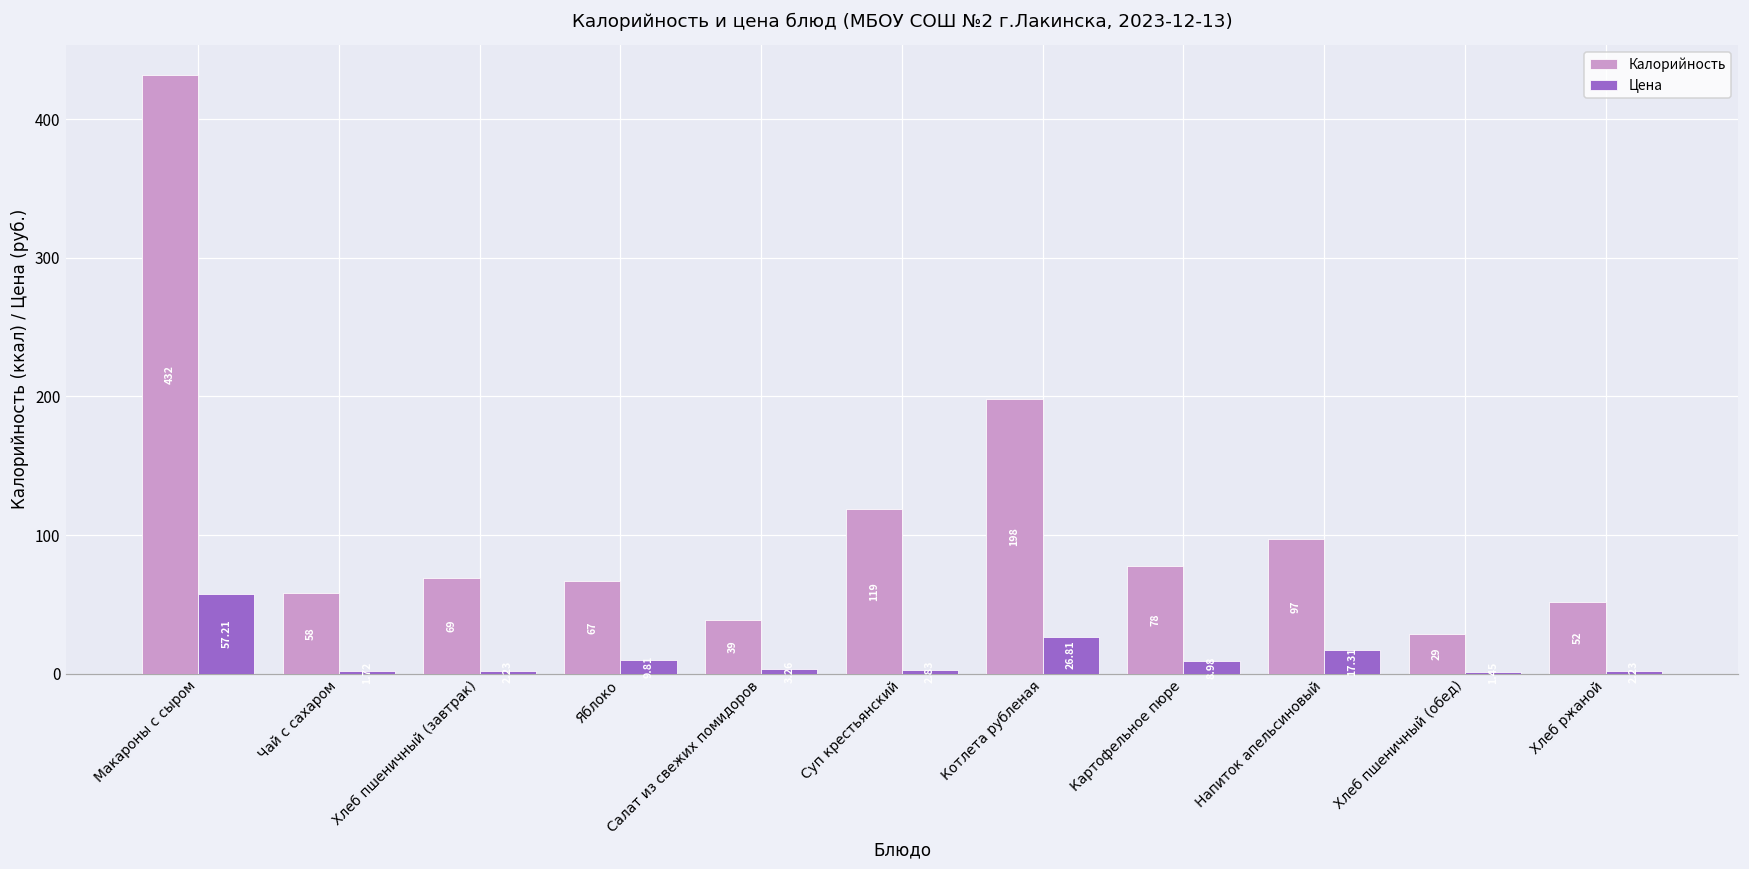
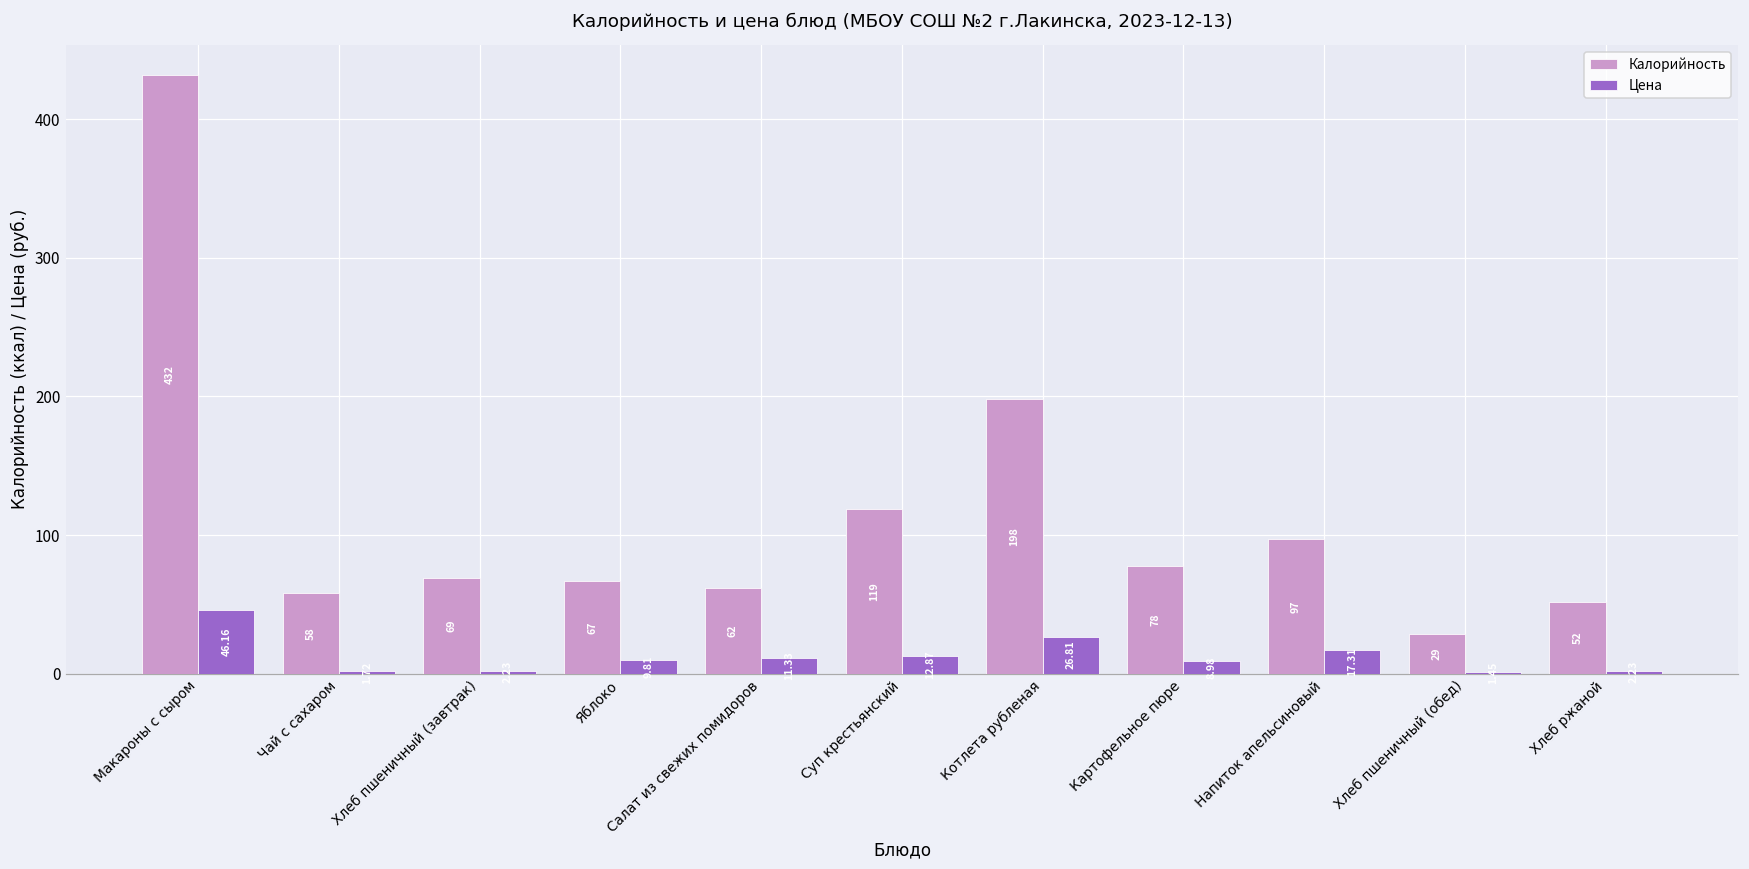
  {
    "Калорийность": {
      "Макароны с сыром": 432,
      "Чай с сахаром": 58,
      "Хлеб пшеничный (завтрак)": 69,
      "Яблоко": 67,
-     "Салат из свежих помидоров": 39,
+     "Салат из свежих помидоров": 62,
      "Суп крестьянский": 119,
      "Котлета рубленая": 198,
      "Картофельное пюре": 78,
      "Напиток апельсиновый": 97,
      "Хлеб пшеничный (обед)": 29,
      "Хлеб ржаной": 52
    },
    "Цена": {
-     "Макароны с сыром": 57.21,
-     "Салат из свежих помидоров": 3,
-     "Суп крестьянский": 3,
+     "Макароны с сыром": 46.16,
+     "Салат из свежих помидоров": 11,
+     "Суп крестьянский": 13,
      "Котлета рубленая": 26.81,
      "Напиток апельсиновый": 17.31
    }
  }
